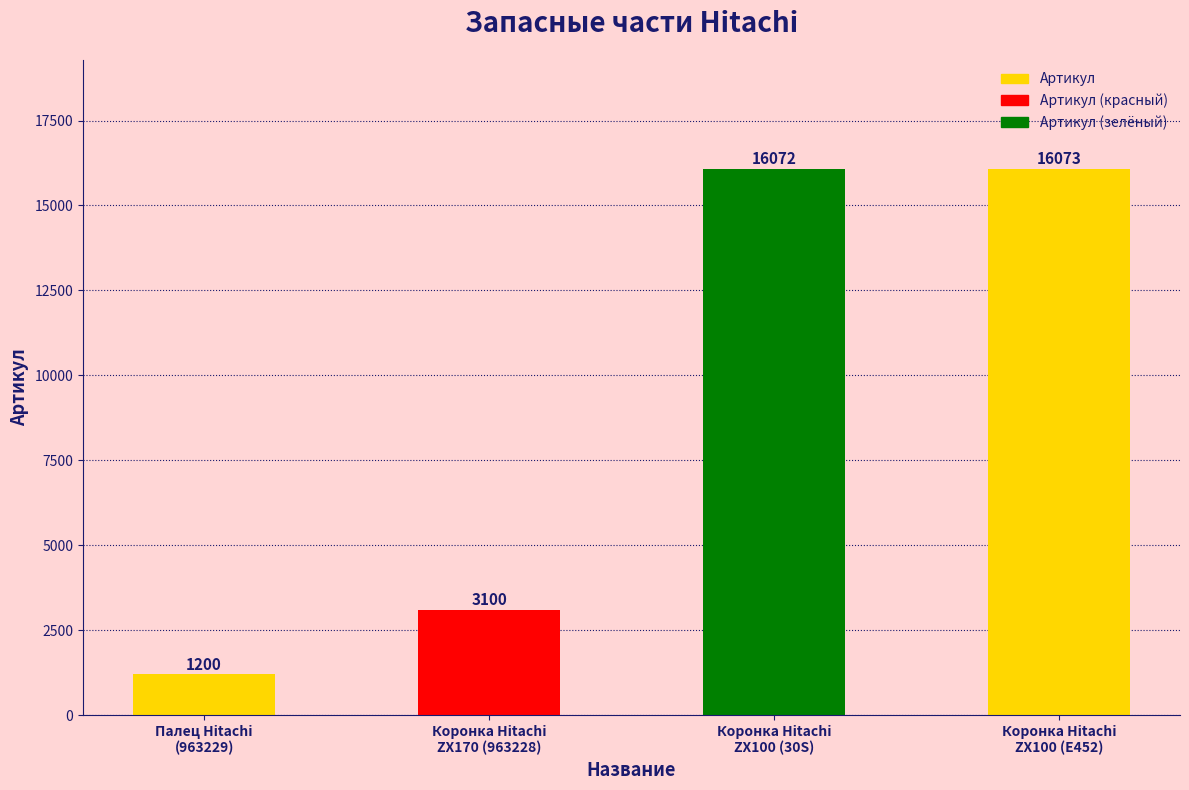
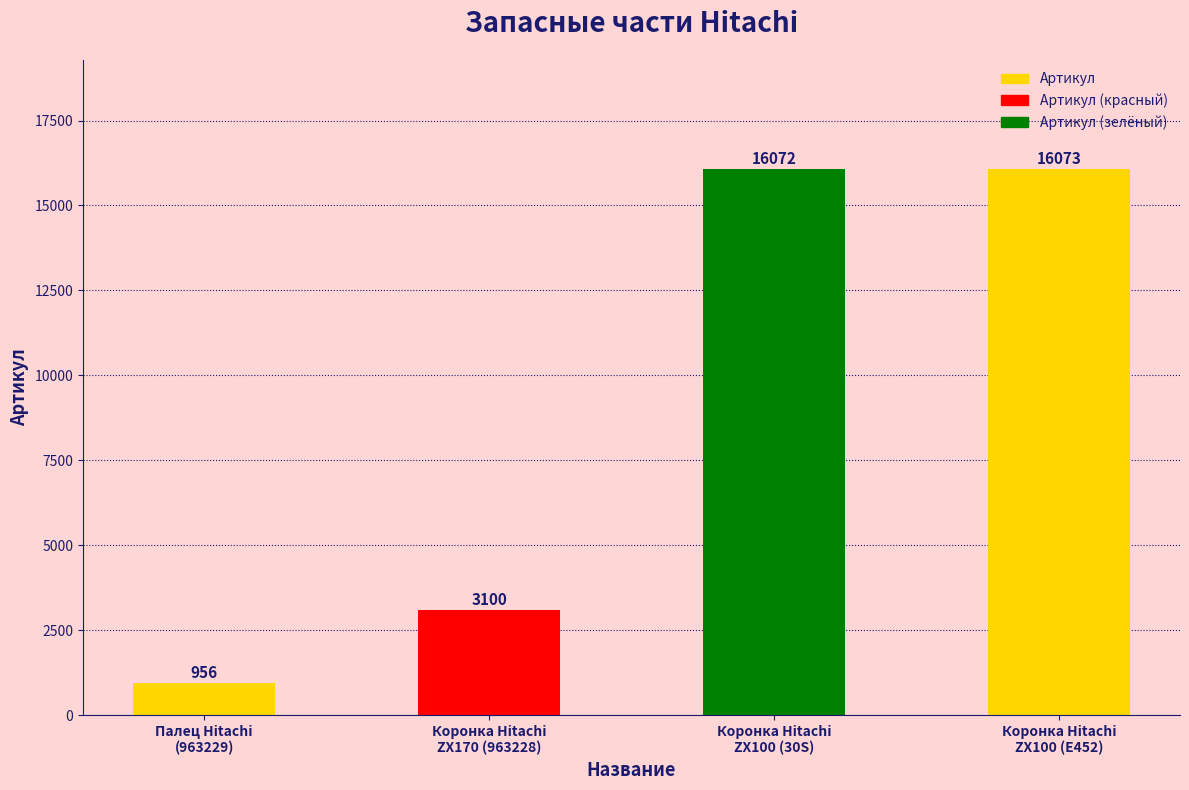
  {
-   "Палец Hitachi (963229)": 1200,
+   "Палец Hitachi (963229)": 956,
    "Коронка Hitachi ZX170 (963228)": 3100,
    "Коронка Hitachi ZX100 (30S)": 16072,
    "Коронка Hitachi ZX100 (E452)": 16073
  }
